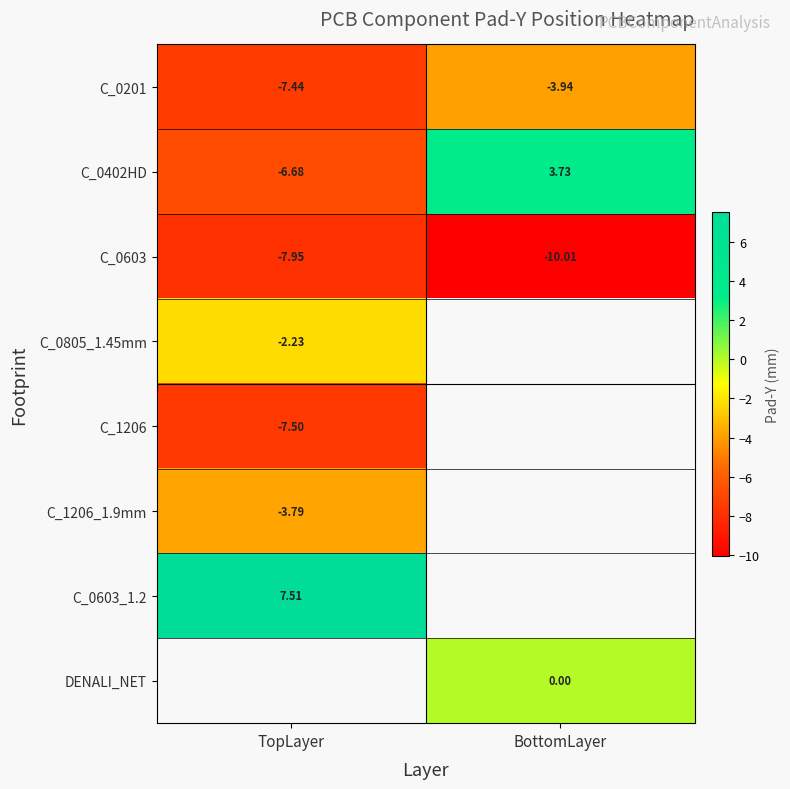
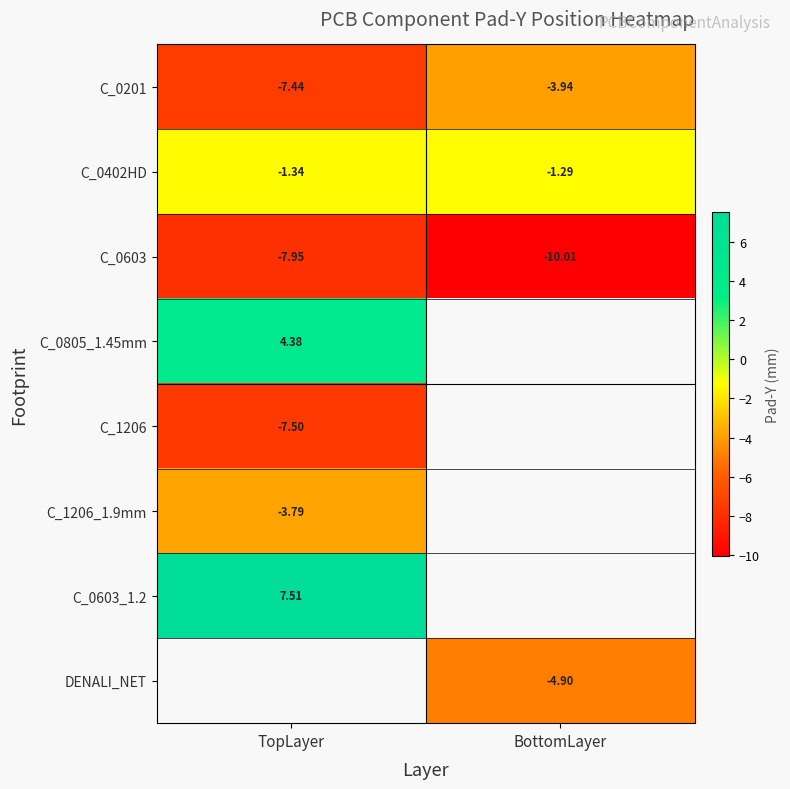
  {
    "C_0201": {
      "TopLayer": -7.44,
      "BottomLayer": -3.94
    },
    "C_0402HD": {
-     "TopLayer": -6.68,
-     "BottomLayer": 3.73
+     "TopLayer": -1.34,
+     "BottomLayer": -1.29
    },
    "C_0603": {
      "TopLayer": -7.95,
      "BottomLayer": -10.01
    },
    "C_0805_1.45mm": {
-     "TopLayer": -2.23
+     "TopLayer": 4.38
    },
    "C_1206": {
      "TopLayer": -7.50
    },
    "C_1206_1.9mm": {
      "TopLayer": -3.79
    },
    "C_0603_1.2": {
      "TopLayer": 7.51
    },
    "DENALI_NET": {
-     "BottomLayer": 0.00
+     "BottomLayer": -4.90
    }
  }
